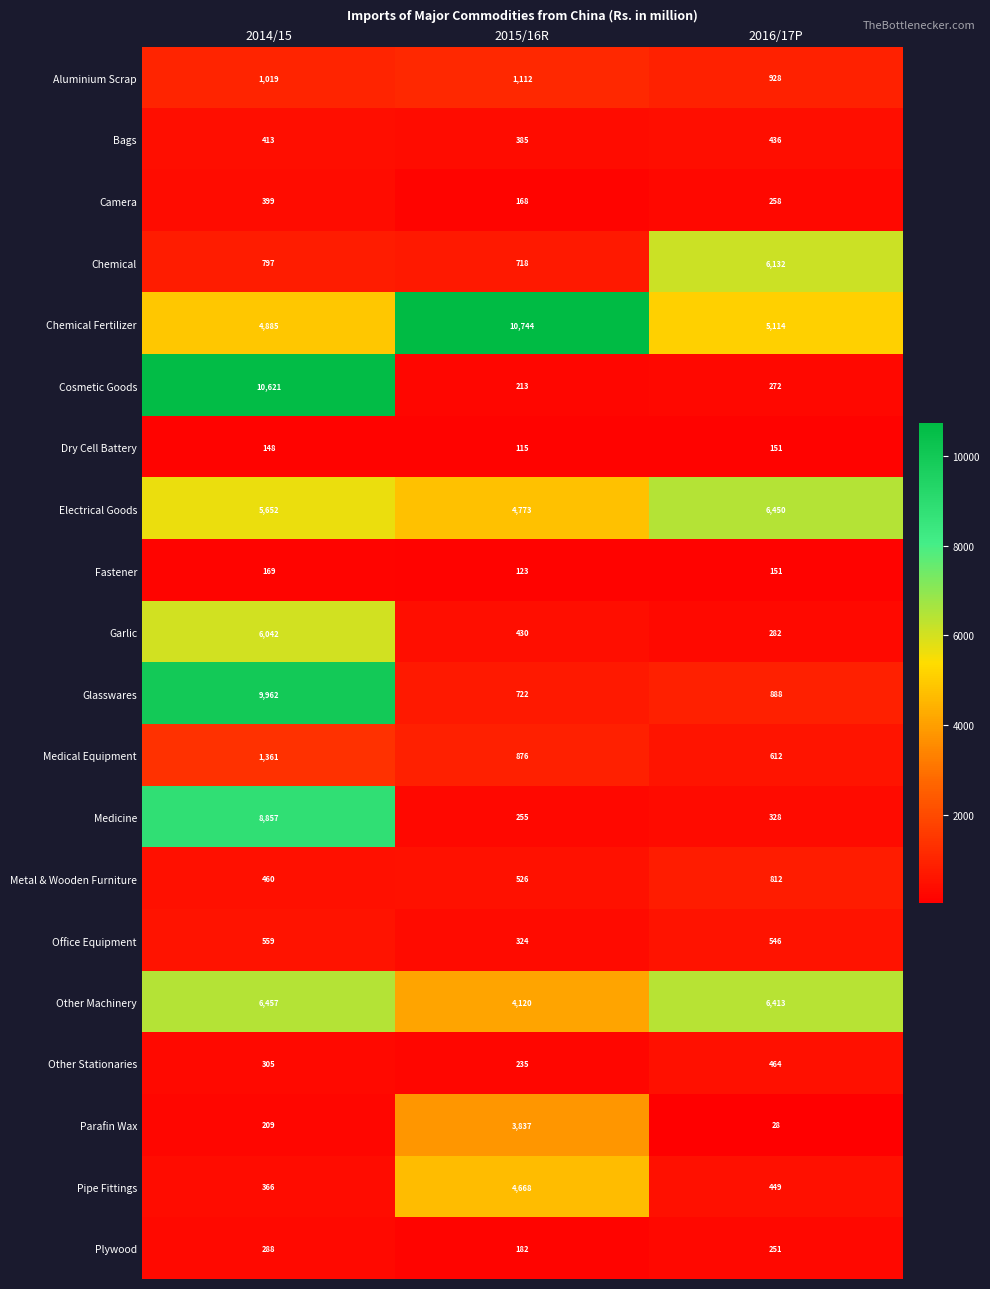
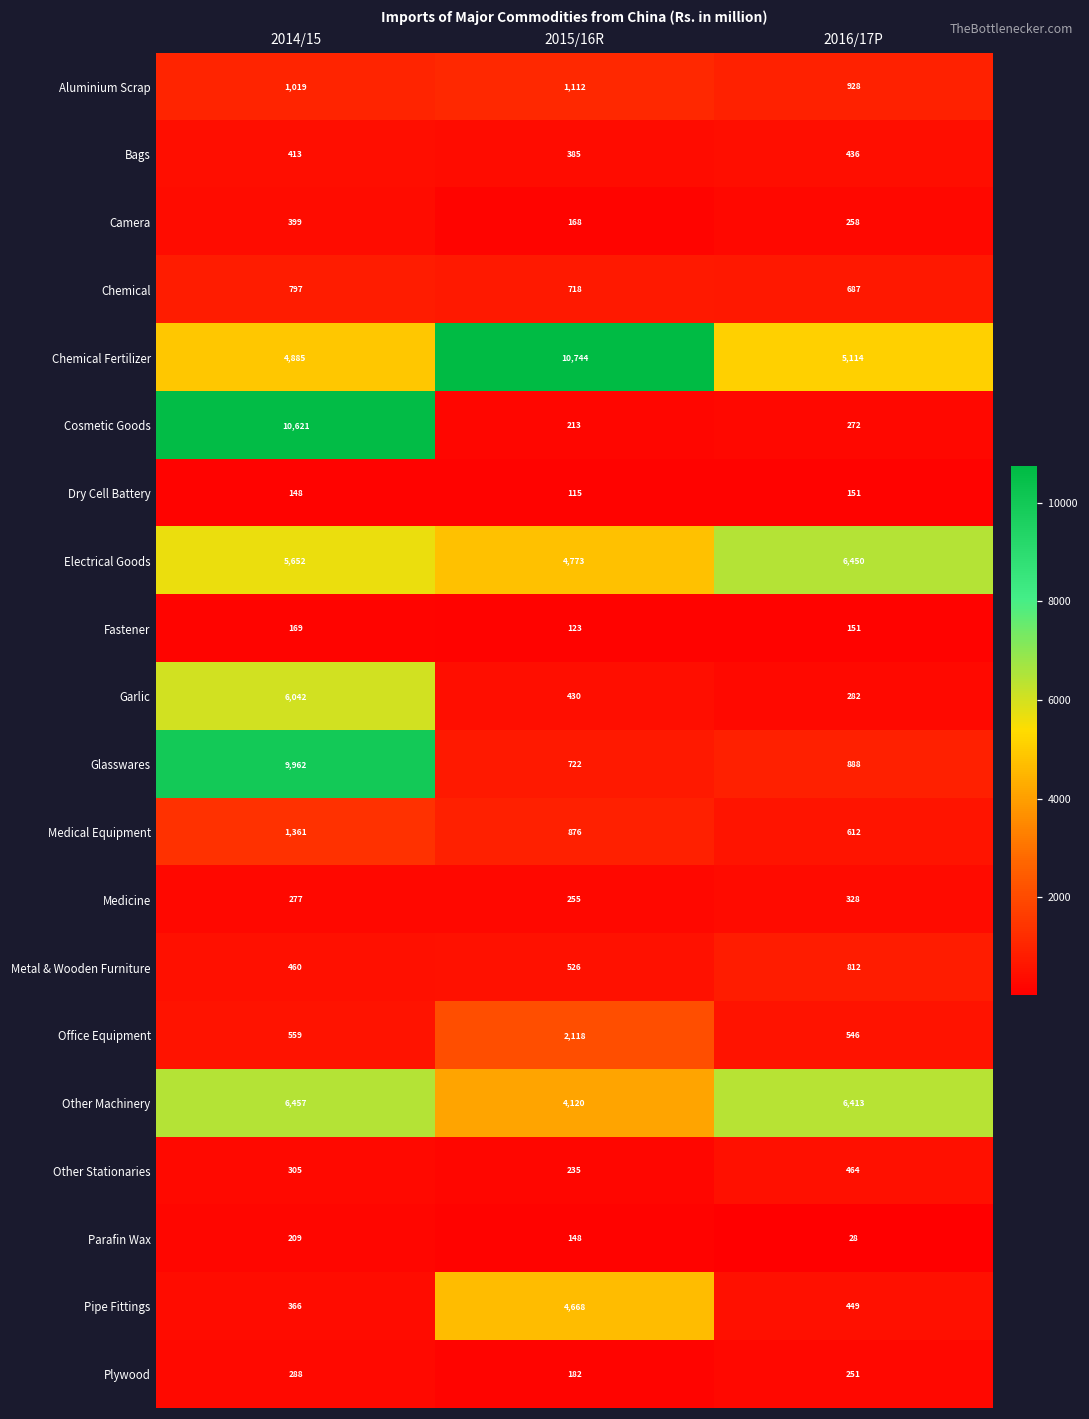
  {
    "Aluminium Scrap": {
      "2014/15": "1,019",
      "2015/16R": "1,112",
      "2016/17P": "928"
    },
    "Bags": {
      "2014/15": "413",
      "2015/16R": "385",
      "2016/17P": "436"
    },
    "Camera": {
      "2014/15": "399",
      "2015/16R": "168",
      "2016/17P": "258"
    },
    "Chemical": {
      "2014/15": "797",
      "2015/16R": "718",
-     "2016/17P": "6,132"
+     "2016/17P": "687"
    },
    "Chemical Fertilizer": {
      "2014/15": "4,885",
      "2015/16R": "10,744",
      "2016/17P": "5,114"
    },
    "Cosmetic Goods": {
      "2014/15": "10,621",
      "2015/16R": "213",
      "2016/17P": "272"
    },
    "Dry Cell Battery": {
      "2014/15": "148",
      "2015/16R": "115",
      "2016/17P": "151"
    },
    "Electrical Goods": {
      "2014/15": "5,652",
      "2015/16R": "4,773",
      "2016/17P": "6,450"
    },
    "Fastener": {
      "2014/15": "169",
      "2015/16R": "123",
      "2016/17P": "151"
    },
    "Garlic": {
      "2014/15": "6,042",
      "2015/16R": "430",
      "2016/17P": "282"
    },
    "Glasswares": {
      "2014/15": "9,962",
      "2015/16R": "722",
      "2016/17P": "888"
    },
    "Medical Equipment": {
      "2014/15": "1,361",
      "2015/16R": "876",
      "2016/17P": "612"
    },
    "Medicine": {
-     "2014/15": "8,857",
+     "2014/15": "277",
      "2015/16R": "255",
      "2016/17P": "328"
    },
    "Metal & Wooden Furniture": {
      "2014/15": "460",
      "2015/16R": "526",
      "2016/17P": "812"
    },
    "Office Equipment": {
      "2014/15": "559",
-     "2015/16R": "324",
+     "2015/16R": "2,118",
      "2016/17P": "546"
    },
    "Other Machinery": {
      "2014/15": "6,457",
      "2015/16R": "4,120",
      "2016/17P": "6,413"
    },
    "Other Stationaries": {
      "2014/15": "305",
      "2015/16R": "235",
      "2016/17P": "464"
    },
    "Parafin Wax": {
      "2014/15": "209",
-     "2015/16R": "3,837",
+     "2015/16R": "148",
      "2016/17P": "28"
    },
    "Pipe Fittings": {
      "2014/15": "366",
      "2015/16R": "4,668",
      "2016/17P": "449"
    },
    "Plywood": {
      "2014/15": "288",
      "2015/16R": "182",
      "2016/17P": "251"
    }
  }
